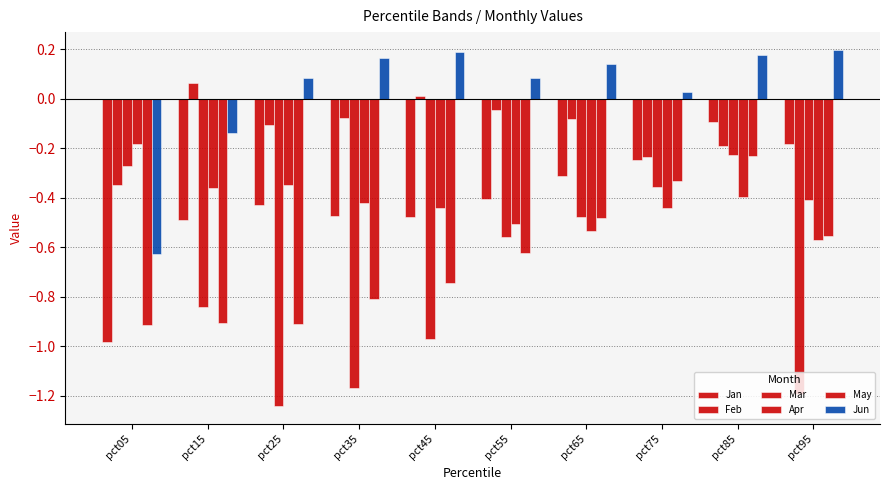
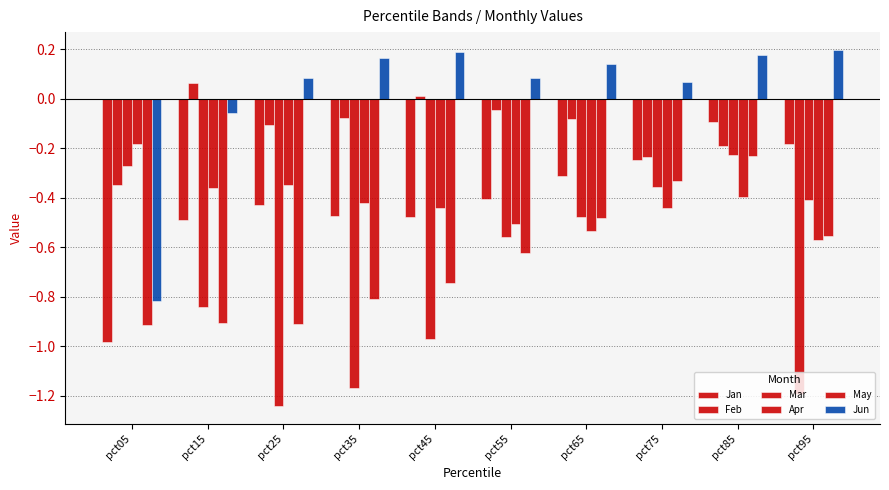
  {
    "Jun": {
-     "pct05": -0.63,
-     "pct15": -0.14,
+     "pct05": -0.82,
+     "pct15": -0.06,
      "pct25": 0.08,
      "pct35": 0.17,
      "pct45": 0.19,
      "pct55": 0.08,
      "pct65": 0.14,
-     "pct75": 0.03,
+     "pct75": 0.07,
      "pct85": 0.18,
      "pct95": 0.20
    }
  }
